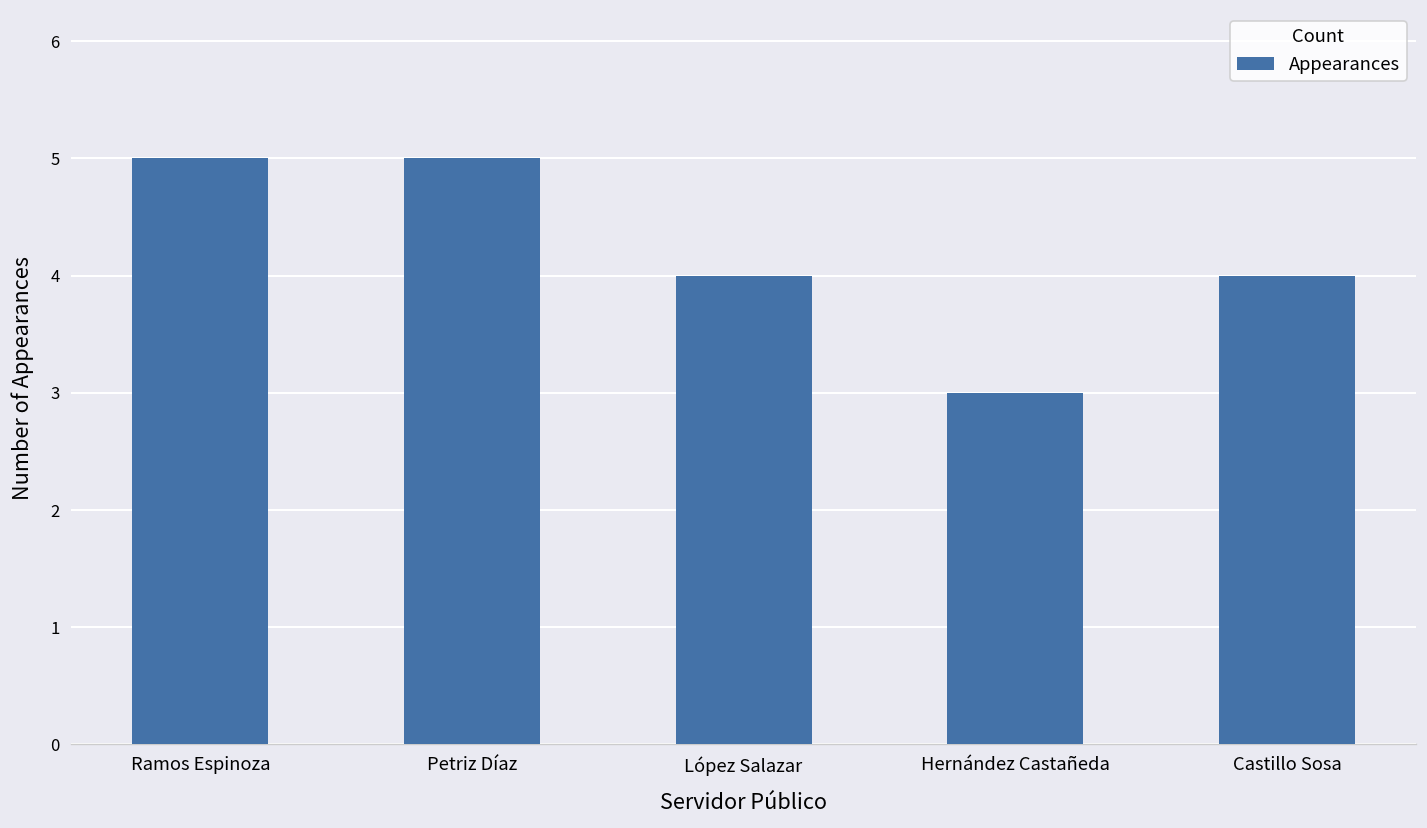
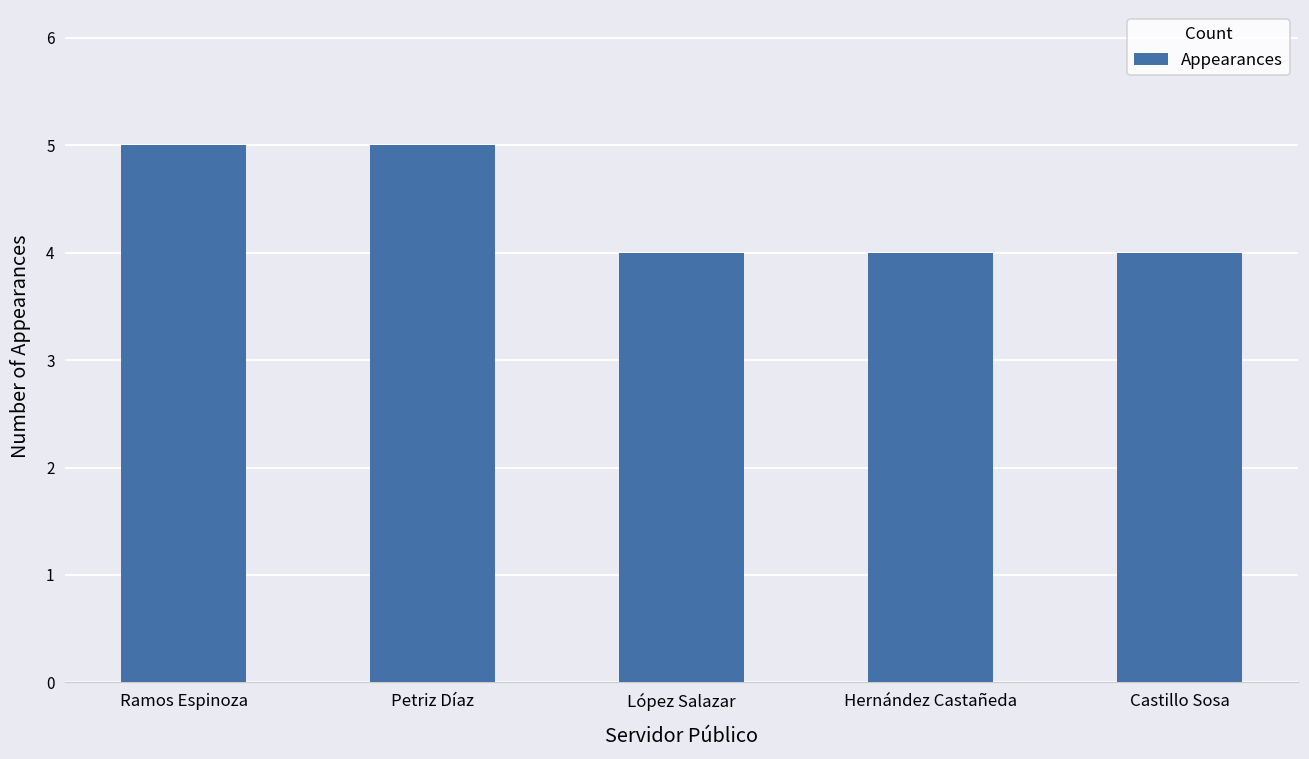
  {
    "Ramos Espinoza": 5,
    "Petriz Díaz": 5,
    "López Salazar": 4,
-   "Hernández Castañeda": 3,
+   "Hernández Castañeda": 4,
    "Castillo Sosa": 4
  }
